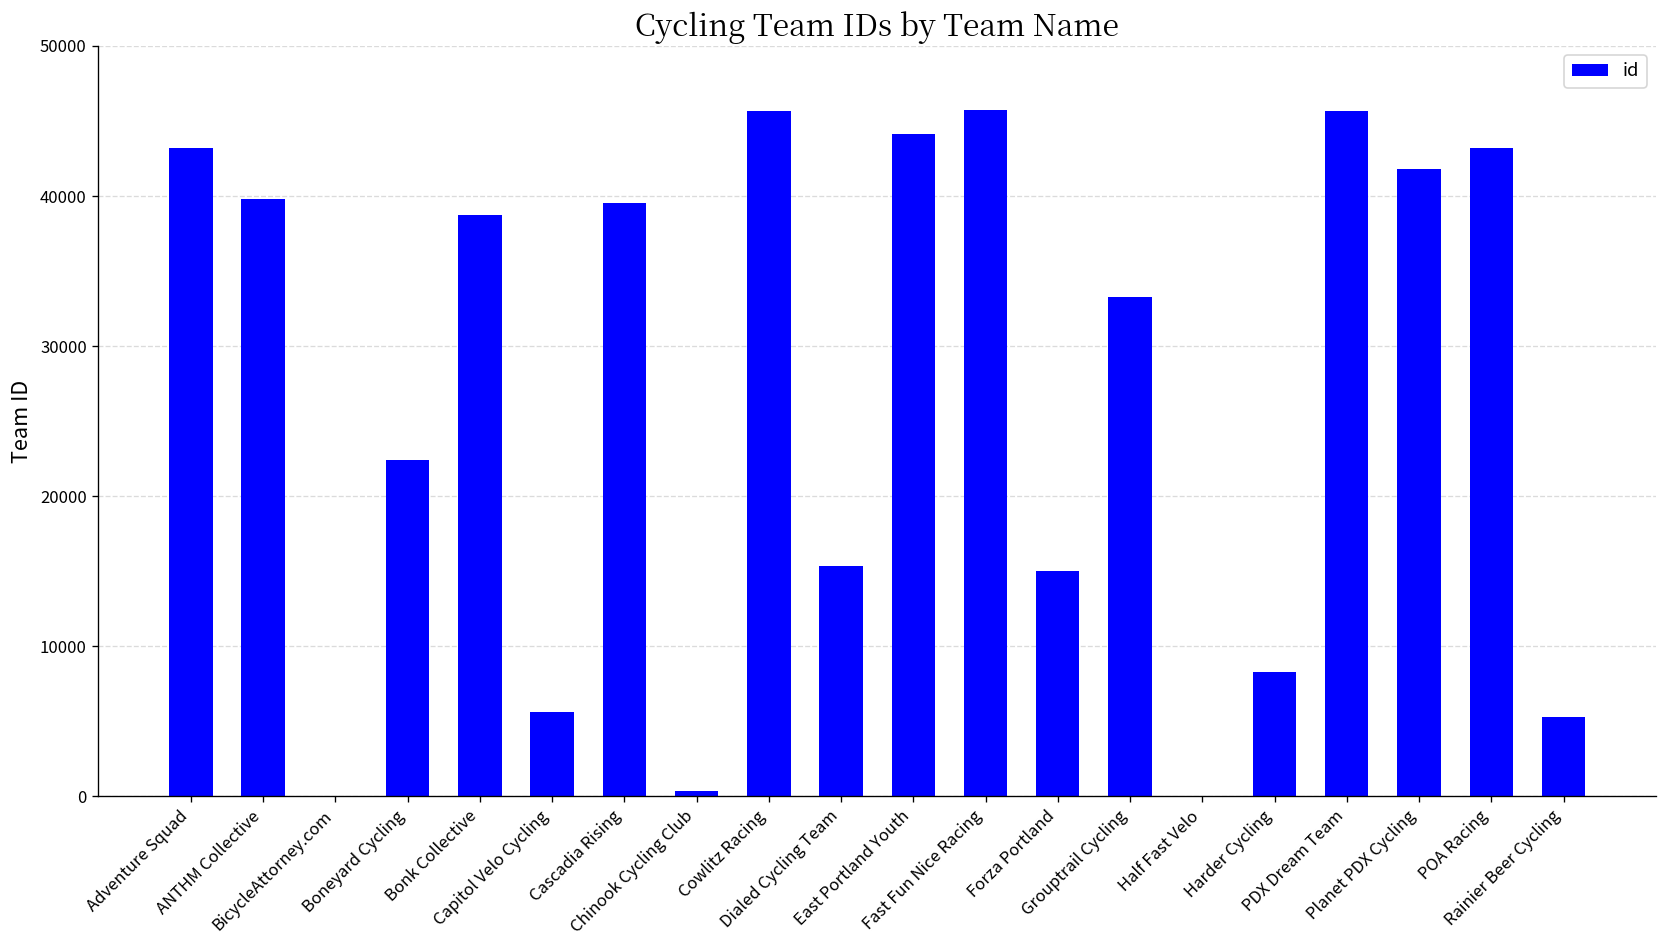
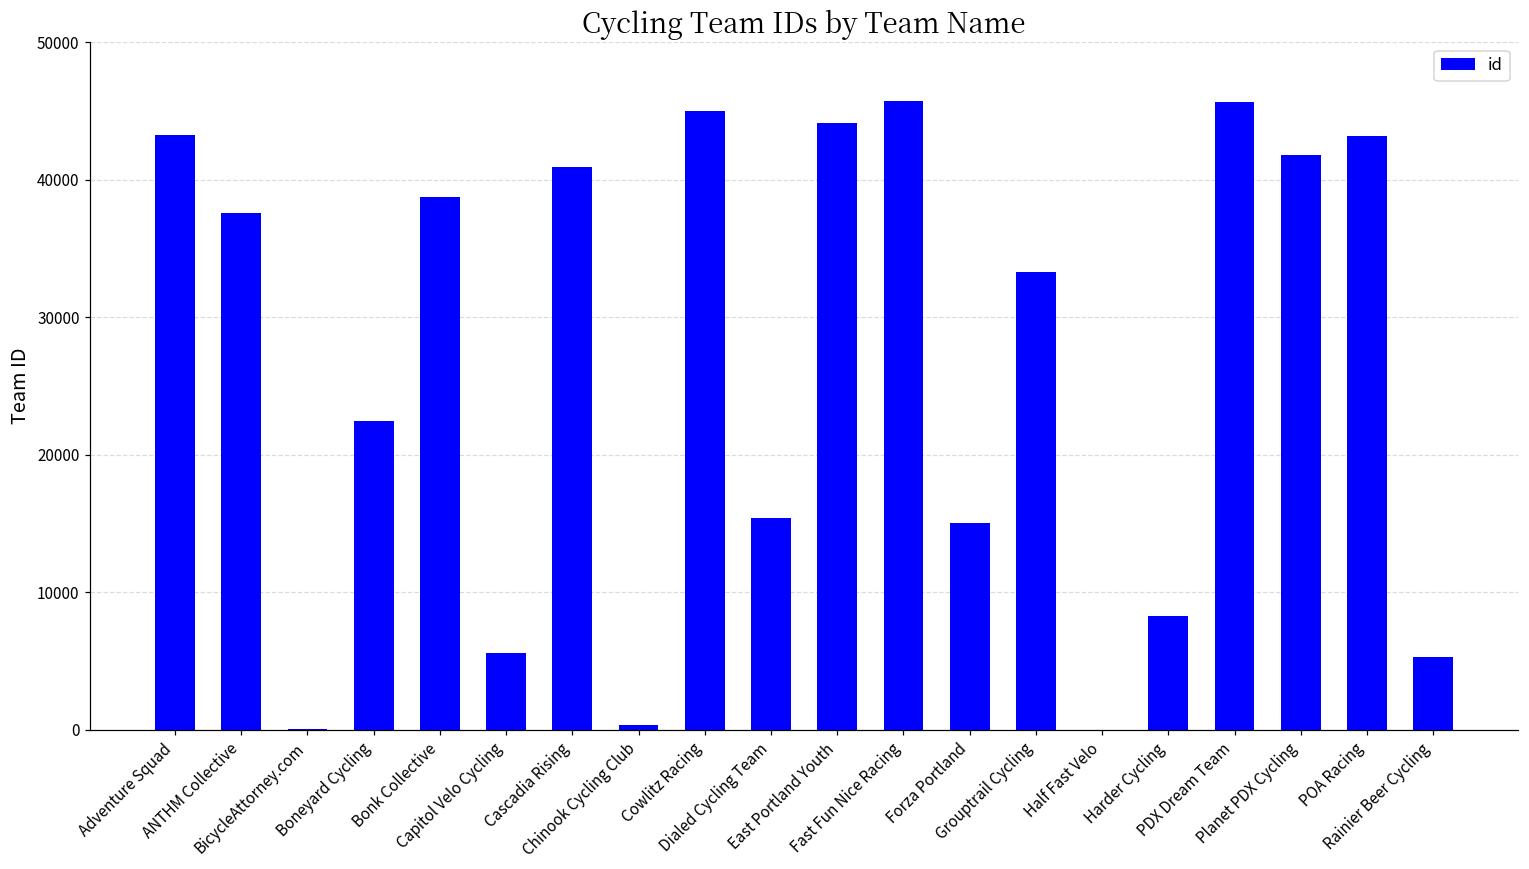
  {
    "Adventure Squad": 43200,
-   "ANTHM Collective": 39800,
+   "ANTHM Collective": 37500,
    "Boneyard Cycling": 22400,
    "Bonk Collective": 38700,
    "Capitol Velo Cycling": 5600,
-   "Cascadia Rising": 39500,
+   "Cascadia Rising": 40900,
    "Chinook Cycling Club": 300,
-   "Cowlitz Racing": 45600,
+   "Cowlitz Racing": 45000,
    "Dialed Cycling Team": 15400,
    "East Portland Youth": 44100,
    "Fast Fun Nice Racing": 45700,
    "Forza Portland": 15000,
    "Grouptrail Cycling": 33300,
    "Harder Cycling": 8300,
    "PDX Dream Team": 45700,
    "Planet PDX Cycling": 41800,
    "POA Racing": 43200,
    "Rainier Beer Cycling": 5300
  }
